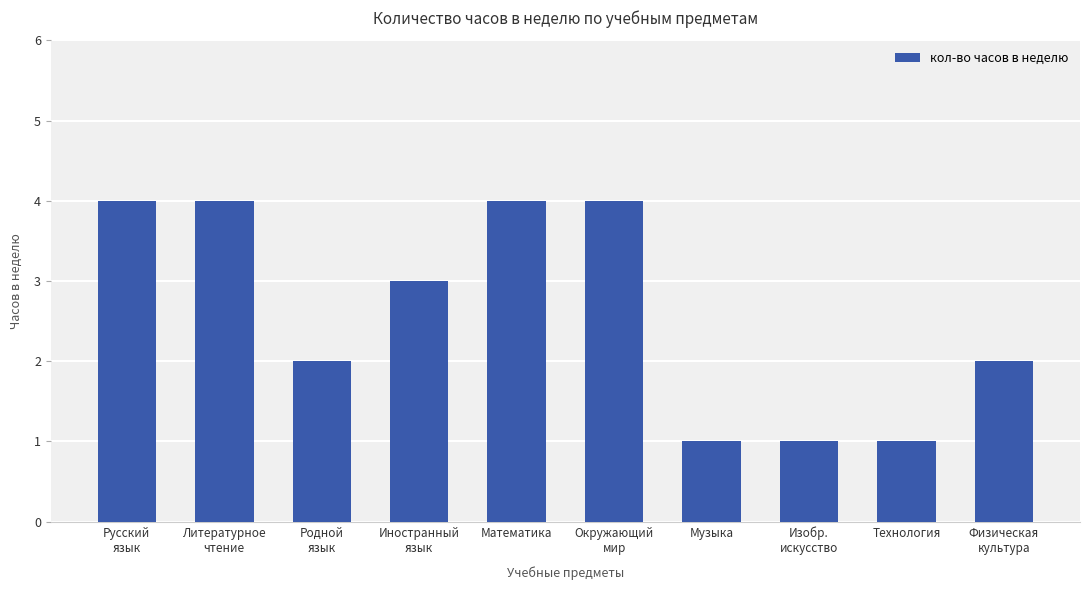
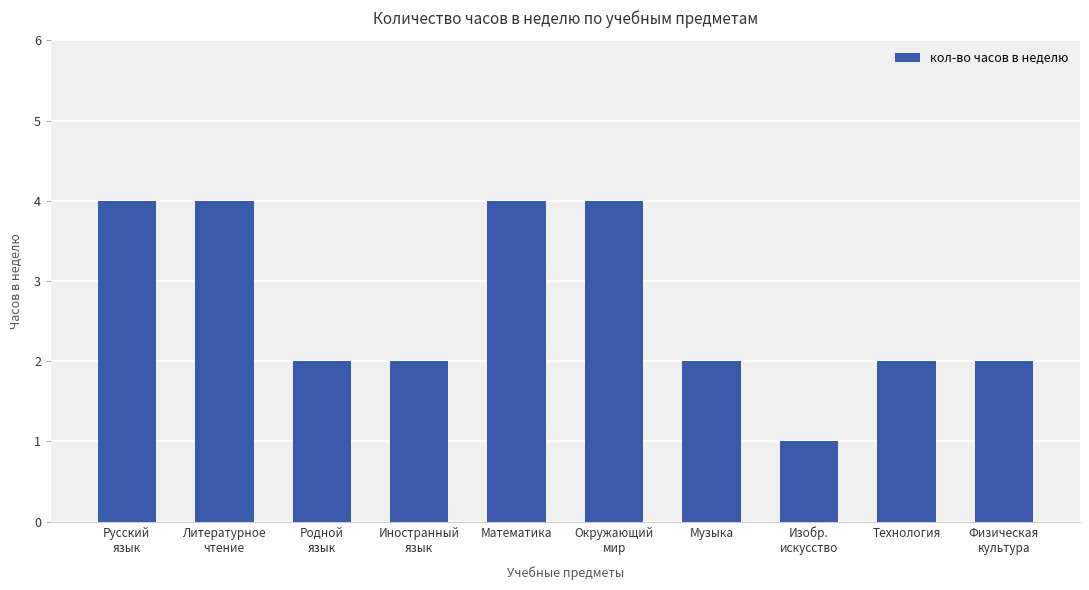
  {
    "Русский язык": 4,
    "Литературное чтение": 4,
    "Родной язык": 2,
-   "Иностранный язык": 3,
+   "Иностранный язык": 2,
    "Математика": 4,
    "Окружающий мир": 4,
-   "Музыка": 1,
+   "Музыка": 2,
    "Изобр. искусство": 1,
-   "Технология": 1,
+   "Технология": 2,
    "Физическая культура": 2
  }
